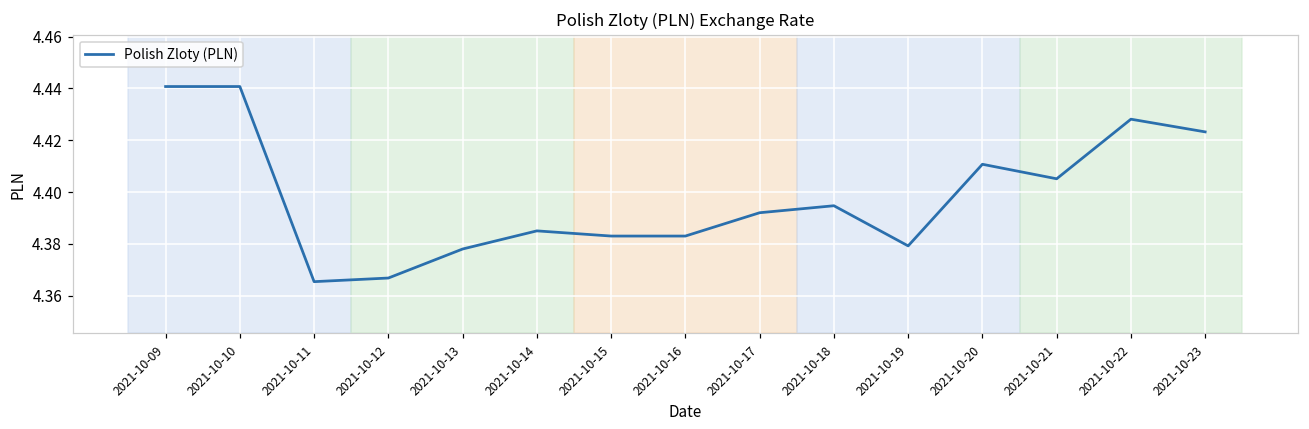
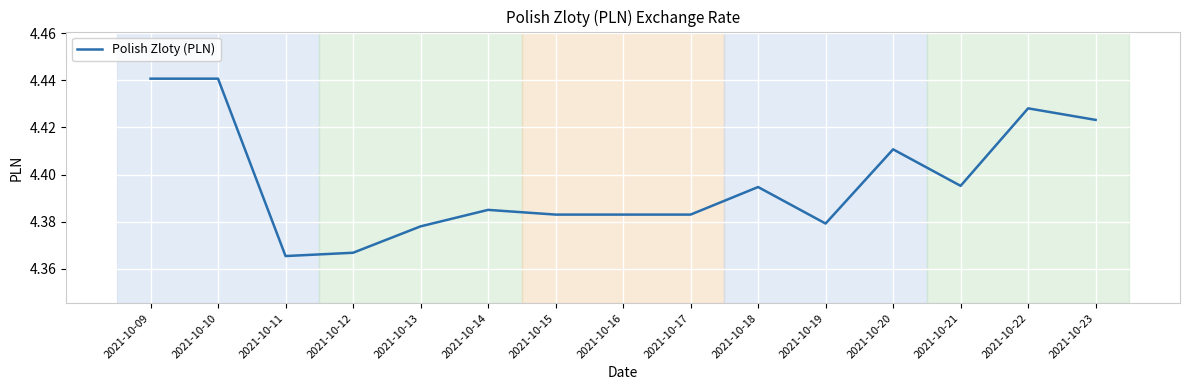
  {
    "2021-10-09": 4.441,
    "2021-10-10": 4.441,
    "2021-10-11": 4.365,
    "2021-10-12": 4.367,
    "2021-10-13": 4.378,
    "2021-10-14": 4.385,
    "2021-10-15": 4.383,
    "2021-10-16": 4.383,
-   "2021-10-17": 4.392,
+   "2021-10-17": 4.383,
    "2021-10-18": 4.395,
    "2021-10-19": 4.379,
    "2021-10-20": 4.411,
-   "2021-10-21": 4.405,
+   "2021-10-21": 4.395,
    "2021-10-22": 4.428,
    "2021-10-23": 4.423
  }
